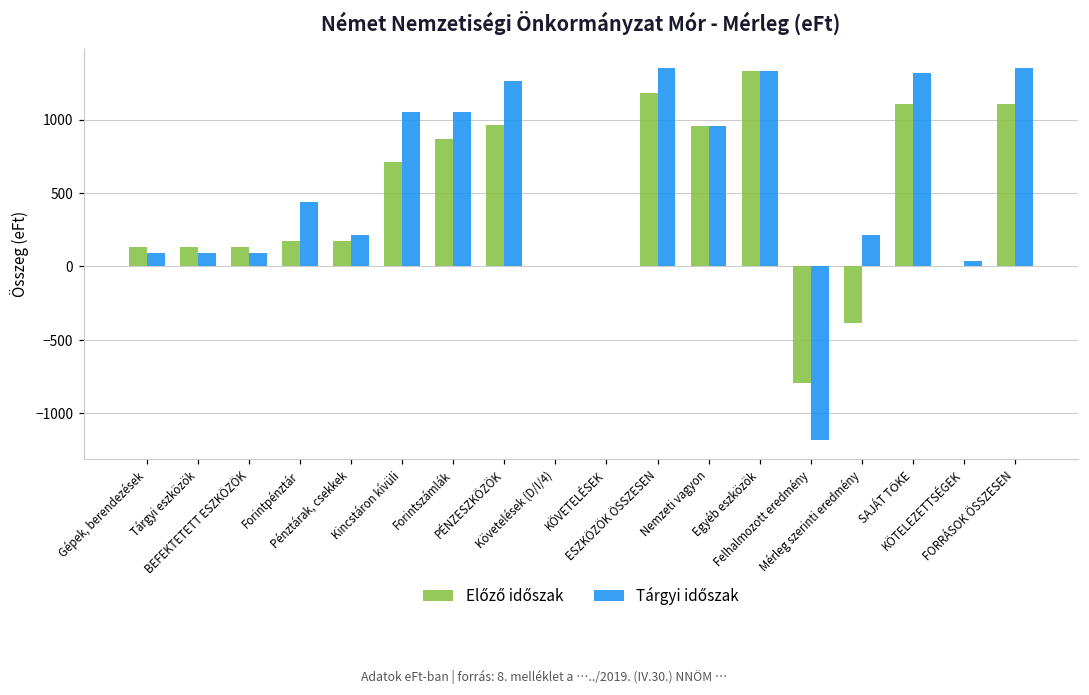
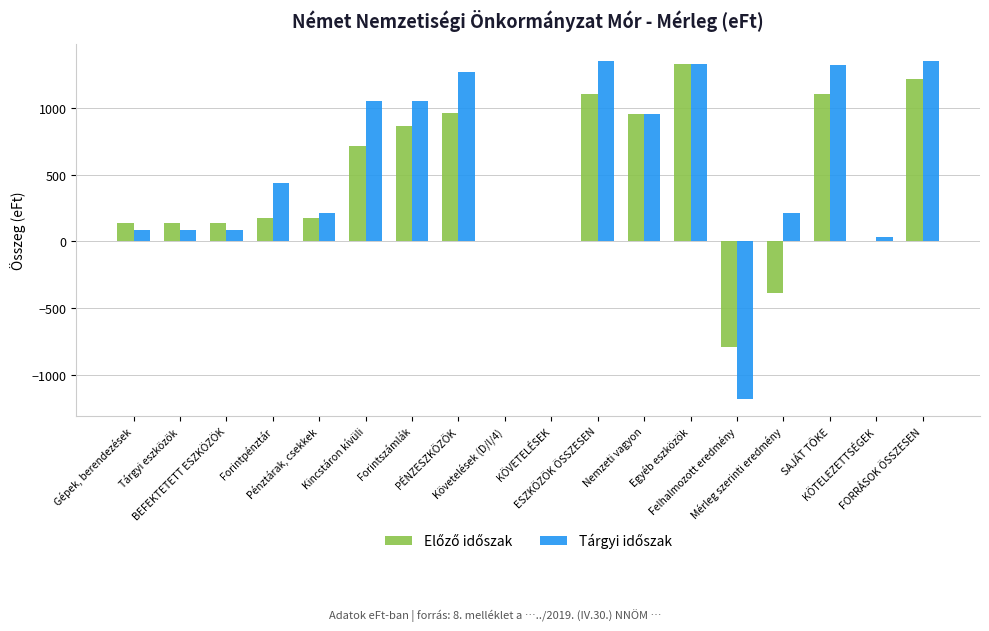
  {
    "Előző időszak": {
      "Gépek, berendezések": 140,
      "Tárgyi eszközök": 140,
      "BEFEKTETETT ESZKÖZÖK": 140,
      "Forintpénztár": 180,
      "Pénztárak, csekkek": 180,
      "Kincstáron kívüli": 710,
      "Forintszámlák": 870,
      "PÉNZESZKÖZÖK": 970,
-     "ESZKÖZÖK ÖSSZESEN": 1180,
+     "ESZKÖZÖK ÖSSZESEN": 1100,
      "Nemzeti vagyon": 950,
      "Egyéb eszközök": 1330,
      "Felhalmozott eredmény": -790,
      "Mérleg szerinti eredmény": -390,
      "SAJÁT TŐKE": 1110,
      "KÖTELEZETTSÉGEK": 0,
-     "FORRÁSOK ÖSSZESEN": 1110
+     "FORRÁSOK ÖSSZESEN": 1220
    },
    "Tárgyi időszak": {
      "Gépek, berendezések": 90,
      "Tárgyi eszközök": 90,
      "BEFEKTETETT ESZKÖZÖK": 90,
      "Forintpénztár": 440,
      "Pénztárak, csekkek": 220,
      "Kincstáron kívüli": 1050,
      "Forintszámlák": 1050,
      "PÉNZESZKÖZÖK": 1270,
      "ESZKÖZÖK ÖSSZESEN": 1360,
      "Nemzeti vagyon": 950,
      "Egyéb eszközök": 1330,
      "Felhalmozott eredmény": -1180,
      "Mérleg szerinti eredmény": 220,
      "SAJÁT TŐKE": 1320,
      "KÖTELEZETTSÉGEK": 40,
      "FORRÁSOK ÖSSZESEN": 1360
    }
  }
